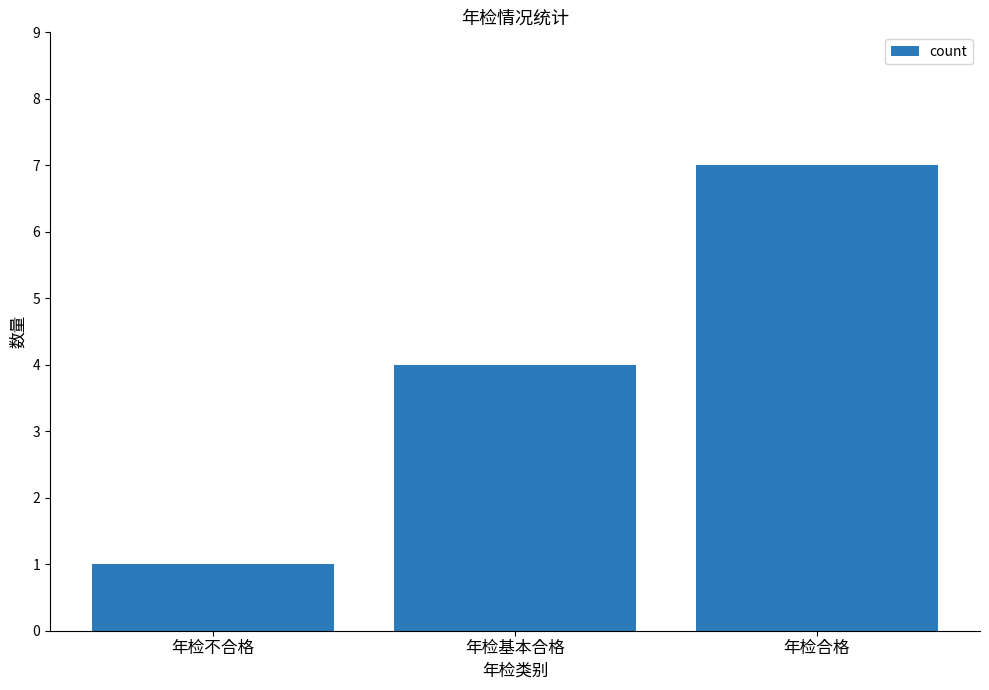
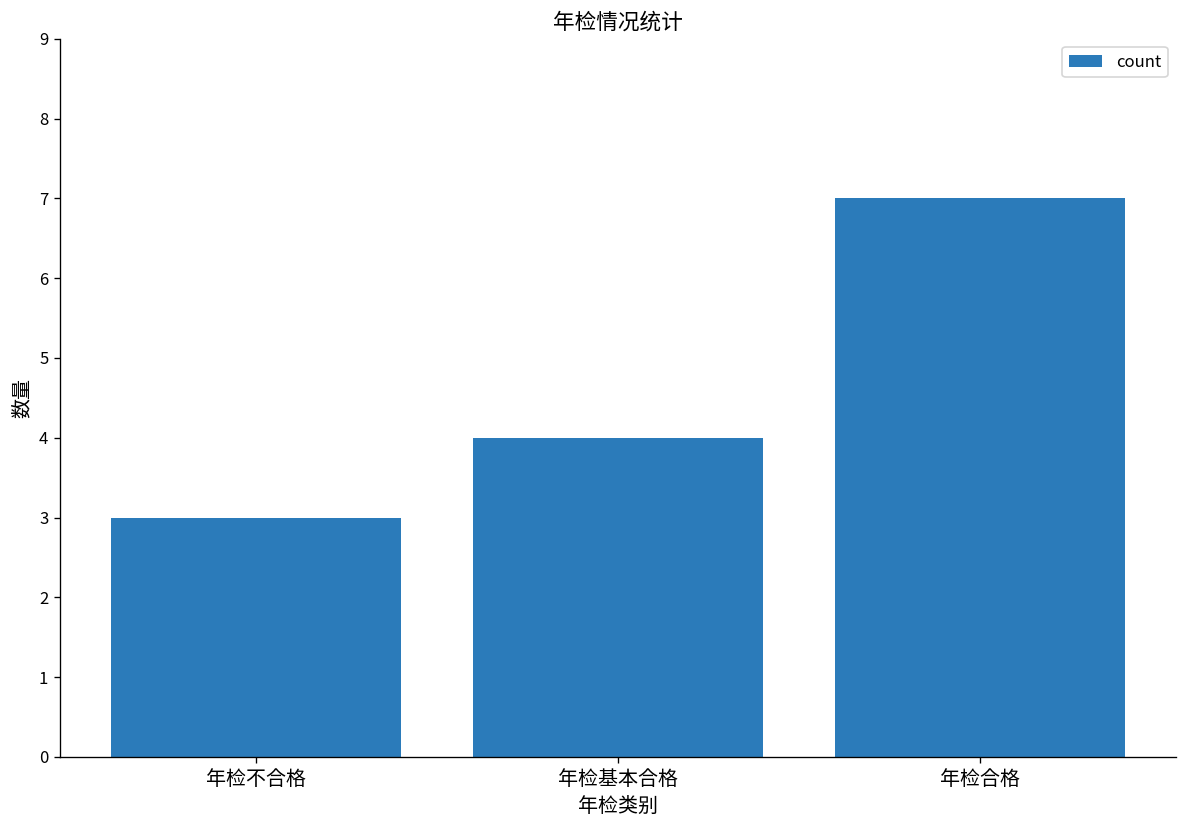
  {
-   "年检不合格": 1,
+   "年检不合格": 3,
    "年检基本合格": 4,
    "年检合格": 7
  }
